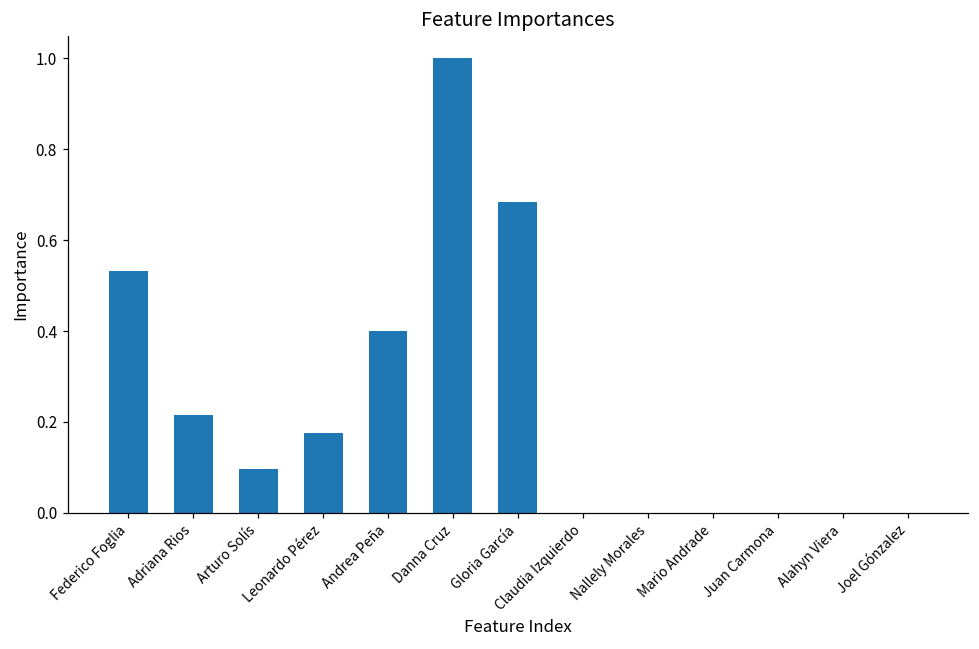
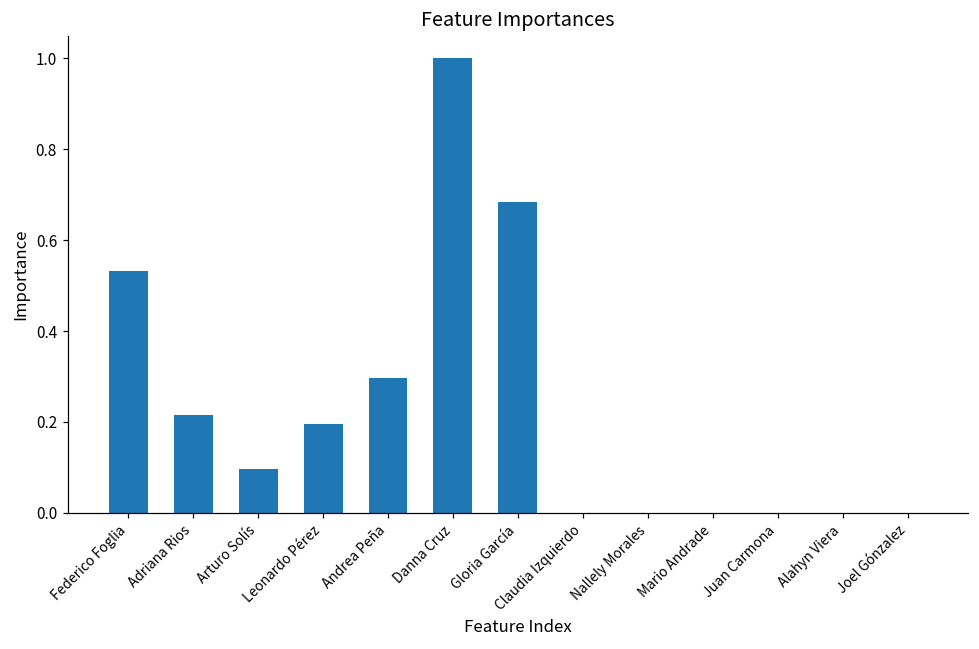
  {
    "Federico Foglia": 0.53,
    "Adriana Rios": 0.22,
    "Arturo Solís": 0.10,
-   "Leonardo Pérez": 0.18,
-   "Andrea Peña": 0.40,
+   "Leonardo Pérez": 0.20,
+   "Andrea Peña": 0.30,
    "Danna Cruz": 1.00,
    "Gloria García": 0.68,
    "Claudia Izquierdo": 0.00,
    "Nallely Morales": 0.00,
    "Mario Andrade": 0.00,
    "Juan Carmona": 0.00,
    "Alahyn Viera": 0.00,
    "Joel Gónzalez": 0.00
  }
